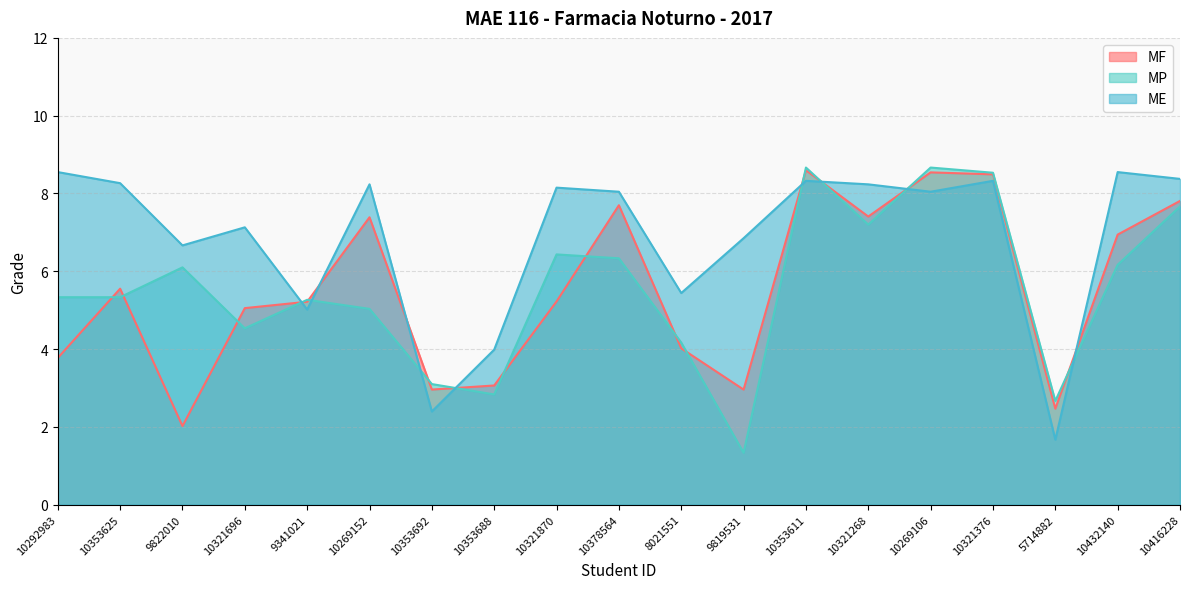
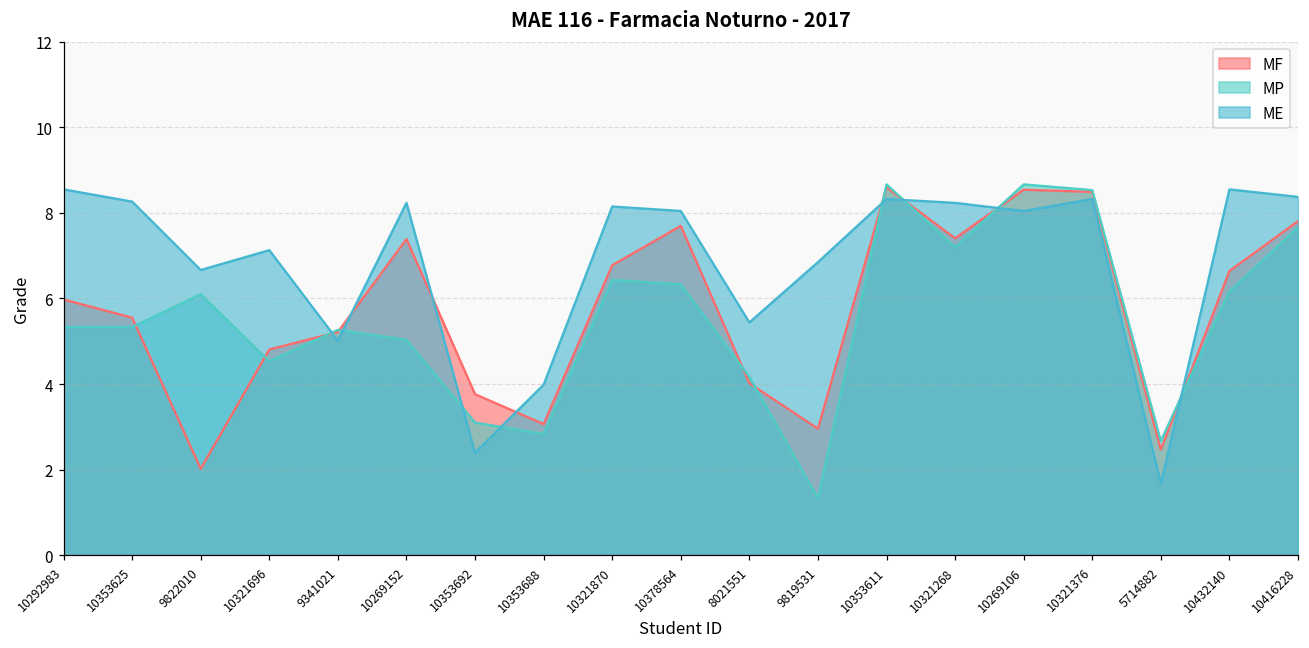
  {
    "MF": {
-     "10292983": 3.8,
+     "10292983": 6.0,
      "10353625": 5.6,
      "9822010": 2.0,
-     "10321696": 5.1,
+     "10321696": 4.8,
      "10269152": 7.4,
-     "10353692": 3.0,
+     "10353692": 3.8,
      "10353688": 3.1,
-     "10321870": 5.2,
+     "10321870": 6.8,
      "10378564": 7.7,
      "8021551": 4.0,
      "9819531": 3.0,
      "10353611": 8.6,
      "10321268": 7.4,
      "10269106": 8.5,
      "5714882": 2.5,
-     "10432140": 6.9,
+     "10432140": 6.6,
      "10416228": 7.8
    }
  }
